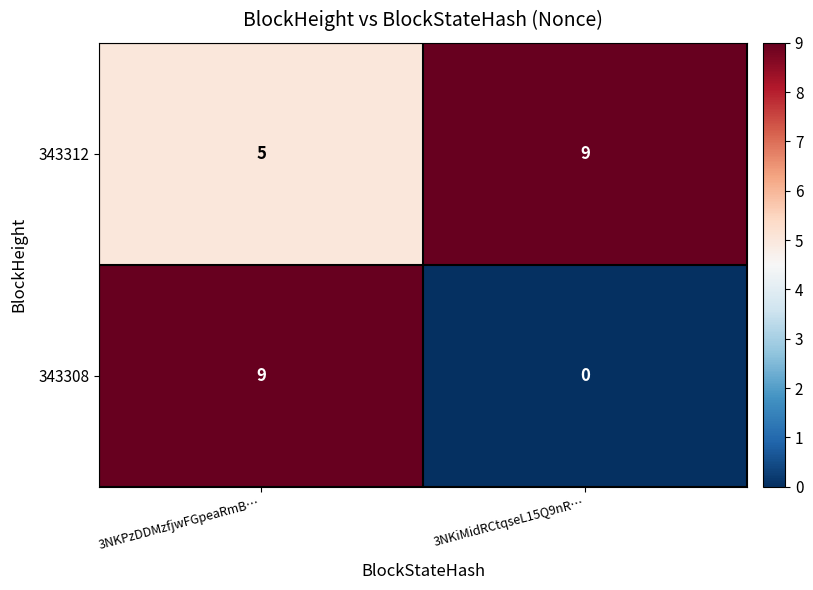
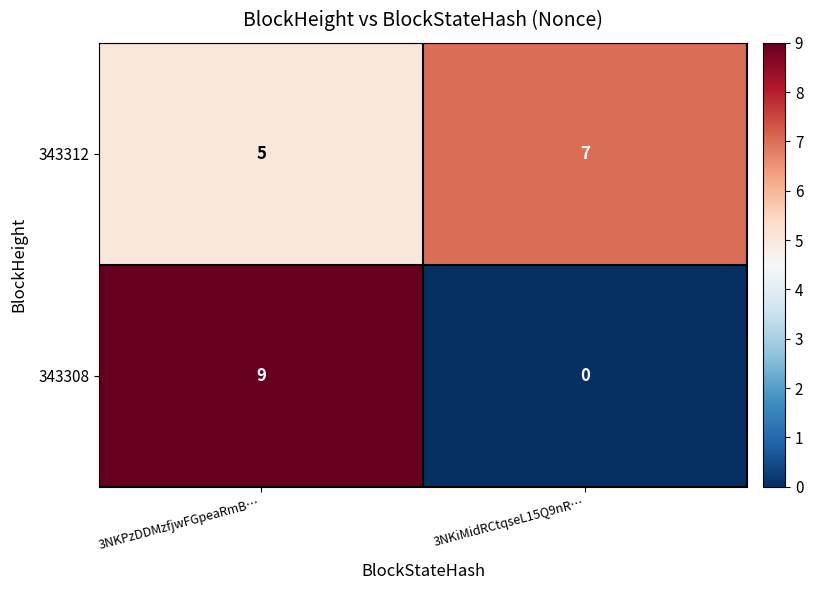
  {
    "343312": {
      "3NKPzDDMzfjwFGpeaRmB…": 5,
-     "3NKiMidRCtqseL15Q9nR…": 9
+     "3NKiMidRCtqseL15Q9nR…": 7
    },
    "343308": {
      "3NKPzDDMzfjwFGpeaRmB…": 9,
      "3NKiMidRCtqseL15Q9nR…": 0
    }
  }
